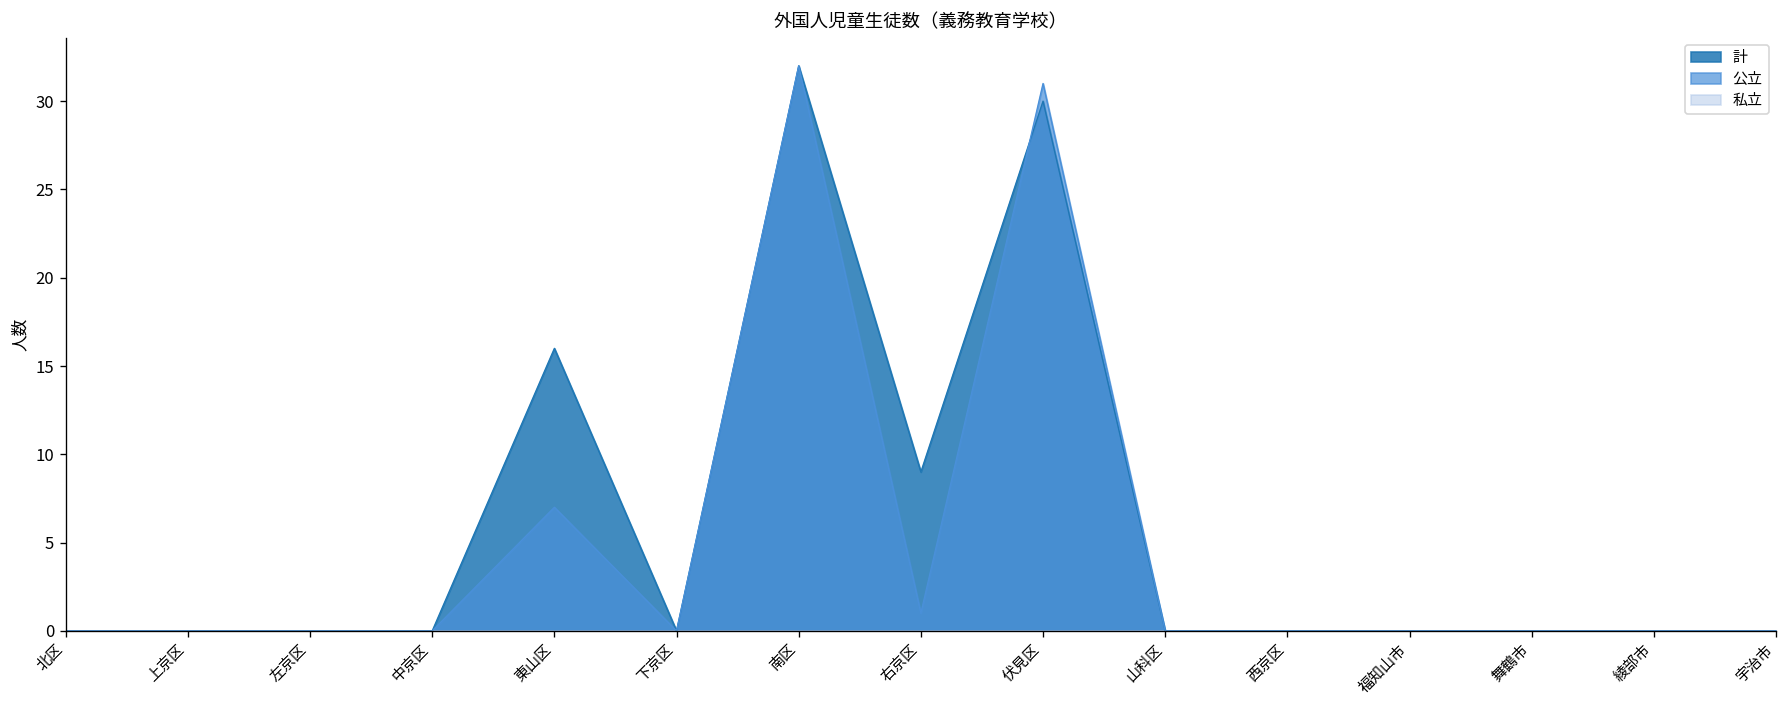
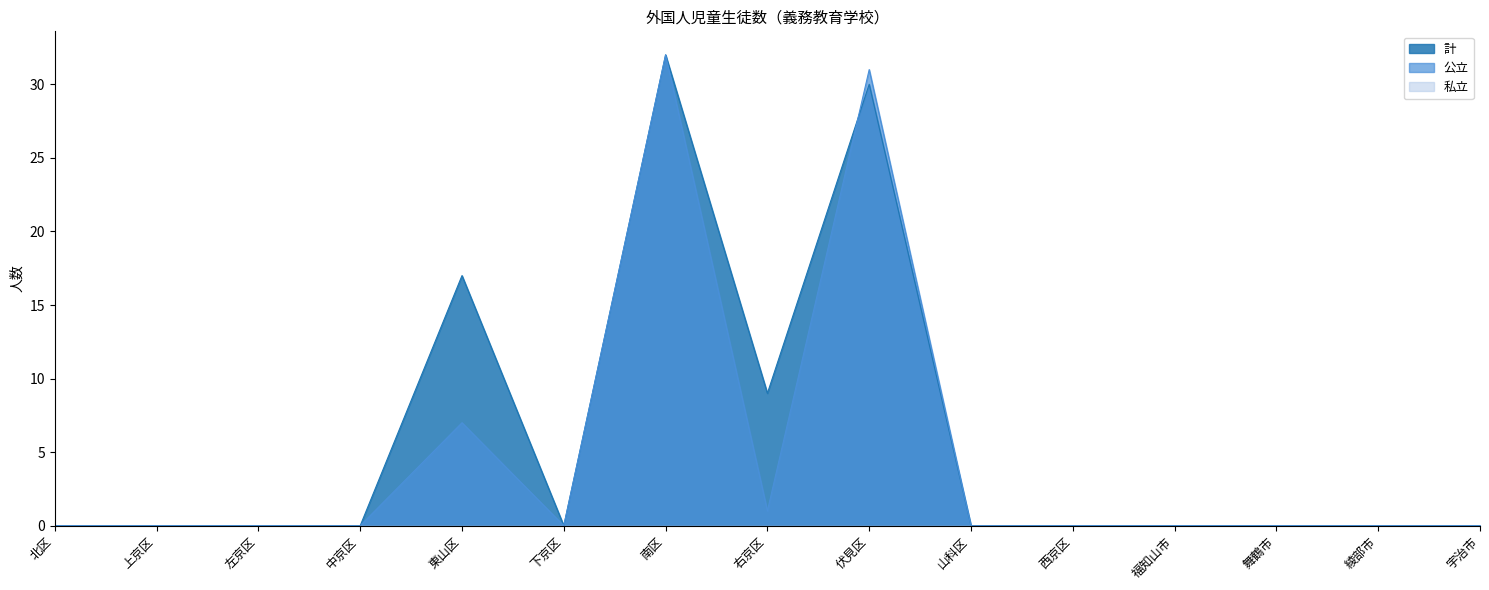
  {
    "計": {
-     "東山区": 16,
+     "東山区": 17,
      "右京区": 9,
      "伏見区": 30
    },
    "公立": {
      "東山区": 7,
      "右京区": 1,
      "伏見区": 31
    },
    "私立": {
      "東山区": 0,
      "南区": 0,
      "右京区": 0,
      "伏見区": 0
    }
  }
